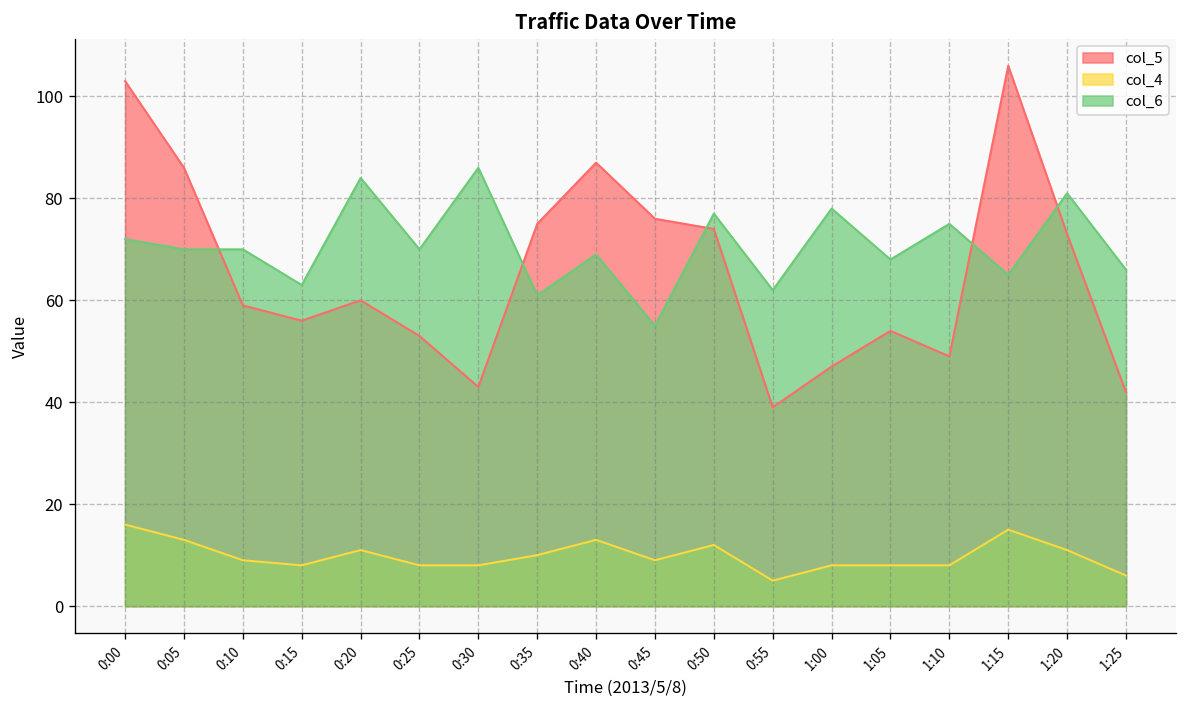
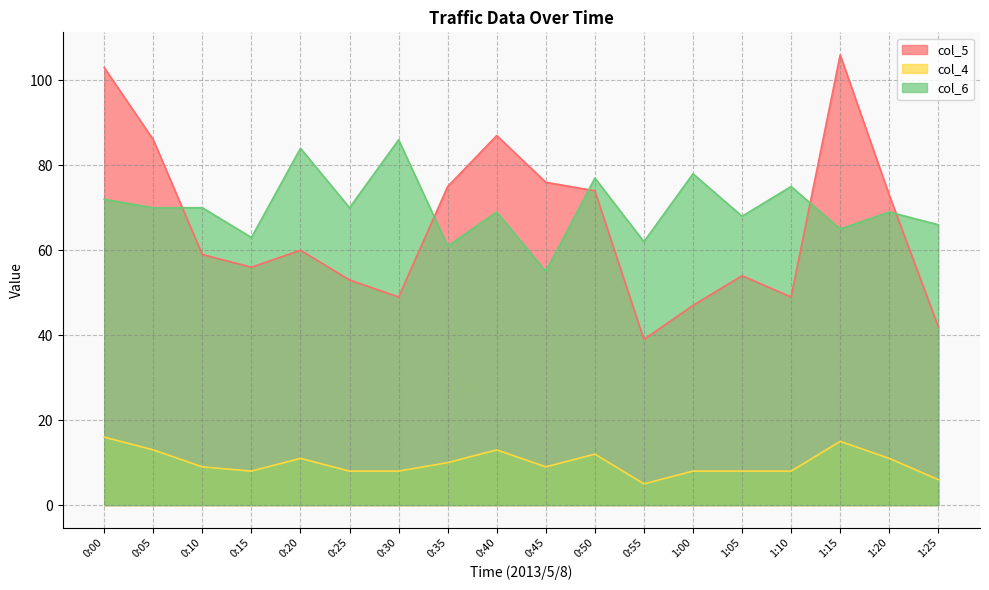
  {
    "col_5": {
      "0:00": 103,
      "0:05": 86,
      "0:10": 59,
      "0:15": 56,
      "0:20": 60,
      "0:25": 53,
-     "0:30": 43,
+     "0:30": 49,
      "0:35": 75,
      "0:40": 87,
      "0:45": 76,
      "0:50": 74,
      "0:55": 39,
      "1:00": 47,
      "1:05": 54,
      "1:10": 49,
      "1:15": 106,
      "1:20": 73,
      "1:25": 42
    },
    "col_4": {
      "0:00": 16,
      "0:05": 13,
      "0:10": 9,
      "0:15": 8,
      "0:20": 11,
      "0:25": 8,
      "0:30": 8,
      "0:35": 10,
      "0:40": 13,
      "0:45": 9,
      "0:50": 12,
      "0:55": 5,
      "1:00": 8,
      "1:05": 8,
      "1:10": 8,
      "1:15": 15,
      "1:20": 11,
      "1:25": 6
    },
    "col_6": {
      "0:00": 72,
      "0:05": 70,
      "0:10": 70,
      "0:15": 63,
      "0:20": 84,
      "0:25": 70,
      "0:30": 86,
      "0:35": 61,
      "0:40": 69,
      "0:45": 55,
      "0:50": 77,
      "0:55": 62,
      "1:00": 78,
      "1:05": 68,
      "1:10": 75,
      "1:15": 65,
-     "1:20": 81,
+     "1:20": 69,
      "1:25": 66
    }
  }
